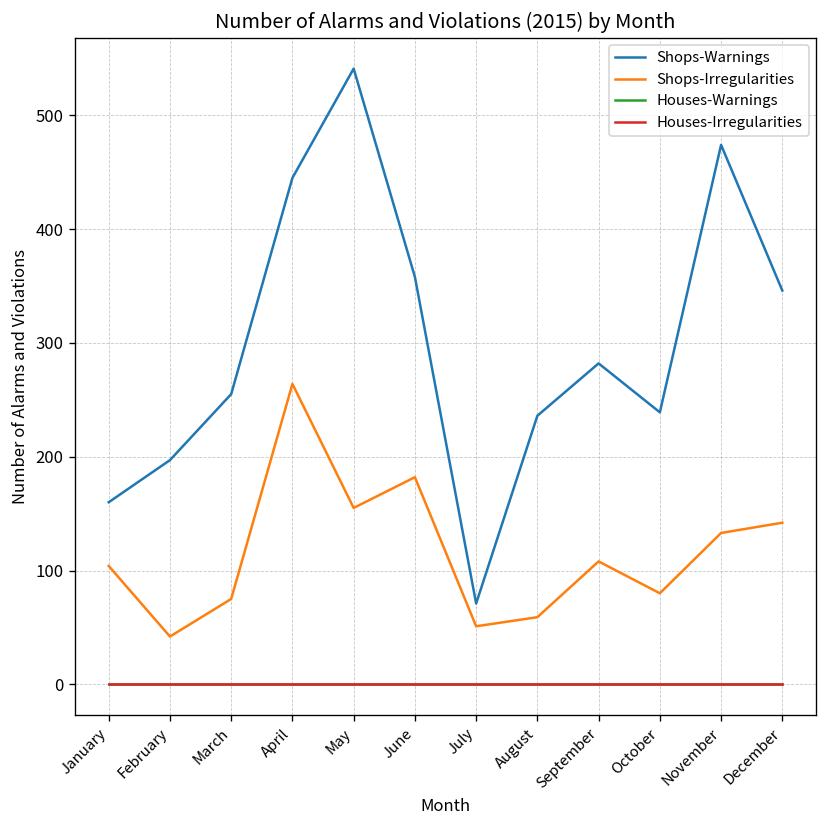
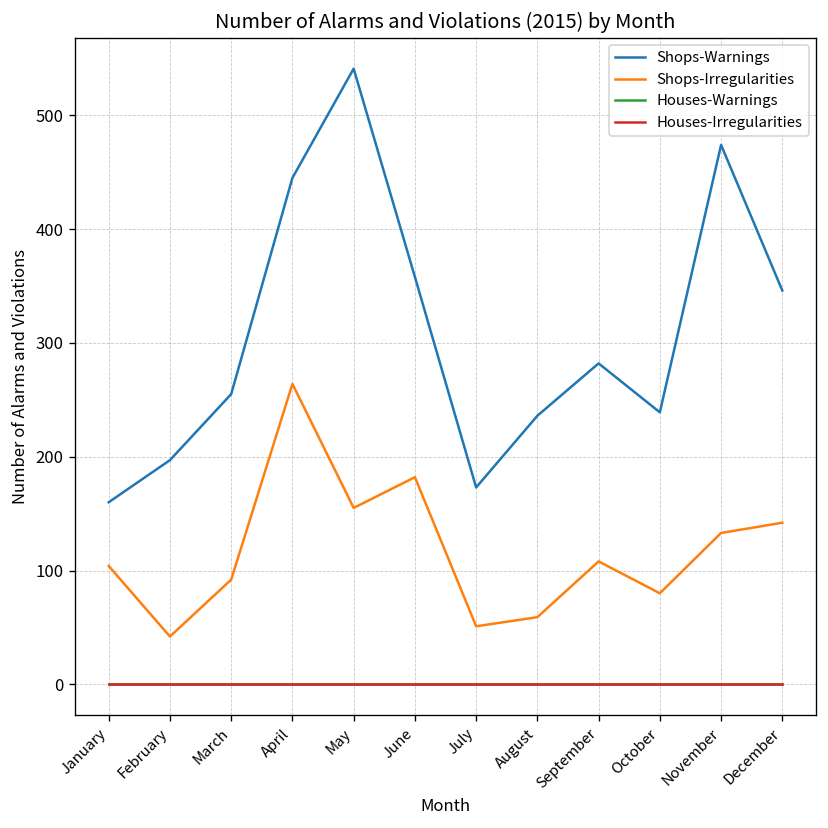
  {
    "Shops-Warnings": {
      "January": 160,
      "February": 200,
      "March": 260,
      "April": 450,
      "May": 540,
      "June": 360,
-     "July": 70,
+     "July": 170,
      "August": 240,
      "September": 280,
      "October": 240,
      "November": 470,
      "December": 350
    },
    "Shops-Irregularities": {
      "January": 100,
      "February": 40,
-     "March": 80,
+     "March": 90,
      "April": 260,
      "May": 160,
      "June": 180,
      "July": 50,
      "August": 60,
      "September": 110,
      "October": 80,
      "November": 130,
      "December": 140
    },
    "Houses-Irregularities": {
      "January": 0,
      "February": 0,
      "March": 0,
      "April": 0,
      "May": 0,
      "June": 0,
      "July": 0,
      "August": 0,
      "September": 0,
      "October": 0,
      "November": 0,
      "December": 0
    }
  }
